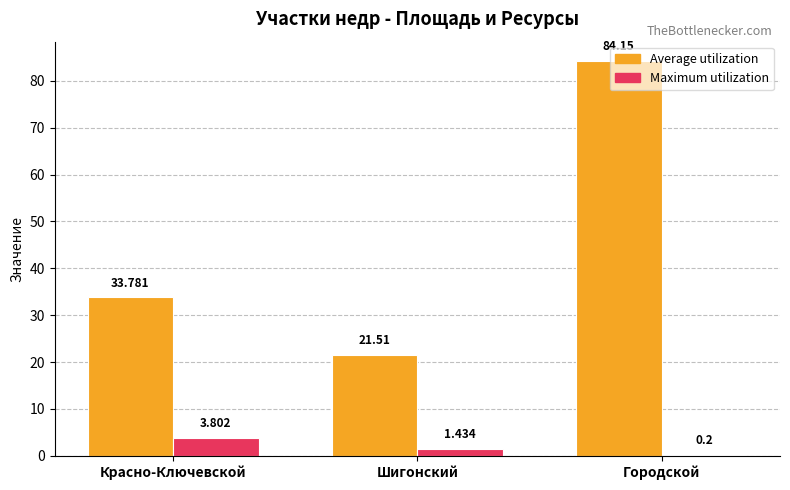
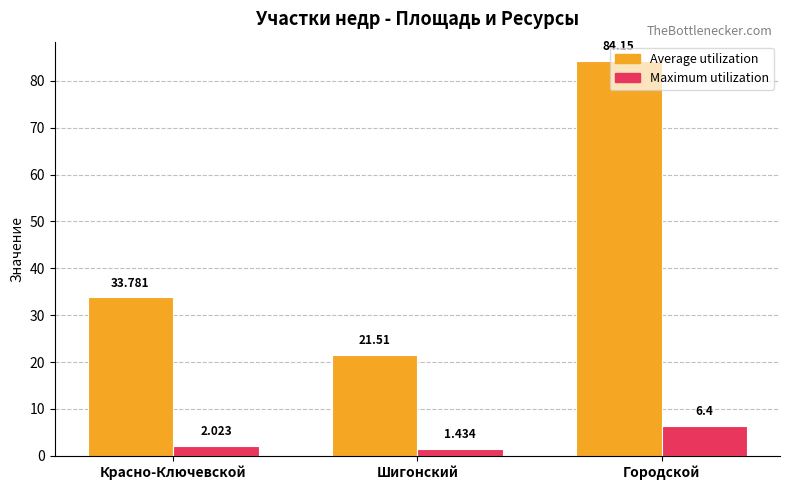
  {
    "Average utilization": {
      "Красно-Ключевской": 33.781,
      "Шигонский": 21.51
    },
    "Maximum utilization": {
-     "Красно-Ключевской": 3.802,
+     "Красно-Ключевской": 2.023,
      "Шигонский": 1.434,
-     "Городской": 0.2
+     "Городской": 6.4
    }
  }
